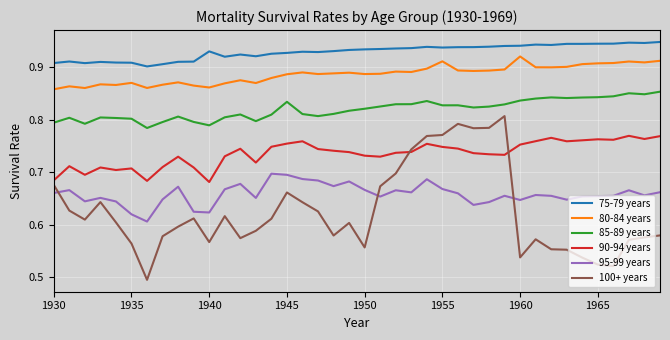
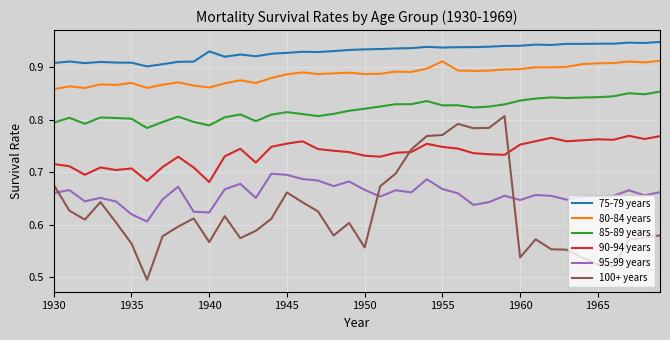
  {
    "75-79 years": {
      "1930": 0.91,
      "1935": 0.91,
      "1940": 0.93,
      "1945": 0.93,
      "1950": 0.93,
      "1955": 0.94,
      "1960": 0.94,
      "1965": 0.95
    },
    "80-84 years": {
      "1930": 0.86,
      "1935": 0.87,
      "1940": 0.86,
      "1945": 0.89,
      "1950": 0.89,
      "1955": 0.91,
-     "1960": 0.92,
+     "1960": 0.90,
      "1965": 0.91
    },
    "85-89 years": {
      "1930": 0.79,
      "1935": 0.80,
      "1940": 0.79,
-     "1945": 0.83,
+     "1945": 0.81,
      "1950": 0.82,
      "1955": 0.83,
      "1960": 0.84,
      "1965": 0.84
    },
    "90-94 years": {
-     "1930": 0.69,
+     "1930": 0.72,
      "1935": 0.71,
      "1940": 0.68,
      "1945": 0.76,
      "1950": 0.73,
      "1955": 0.75,
      "1960": 0.75,
      "1965": 0.76
    },
    "95-99 years": {
      "1930": 0.66,
      "1935": 0.62,
      "1940": 0.62,
      "1945": 0.70,
      "1950": 0.67,
      "1955": 0.67,
      "1960": 0.65
    },
    "100+ years": {
      "1930": 0.68,
      "1935": 0.56,
      "1940": 0.57,
      "1945": 0.66,
      "1950": 0.56,
      "1955": 0.77,
      "1960": 0.54
    }
  }
